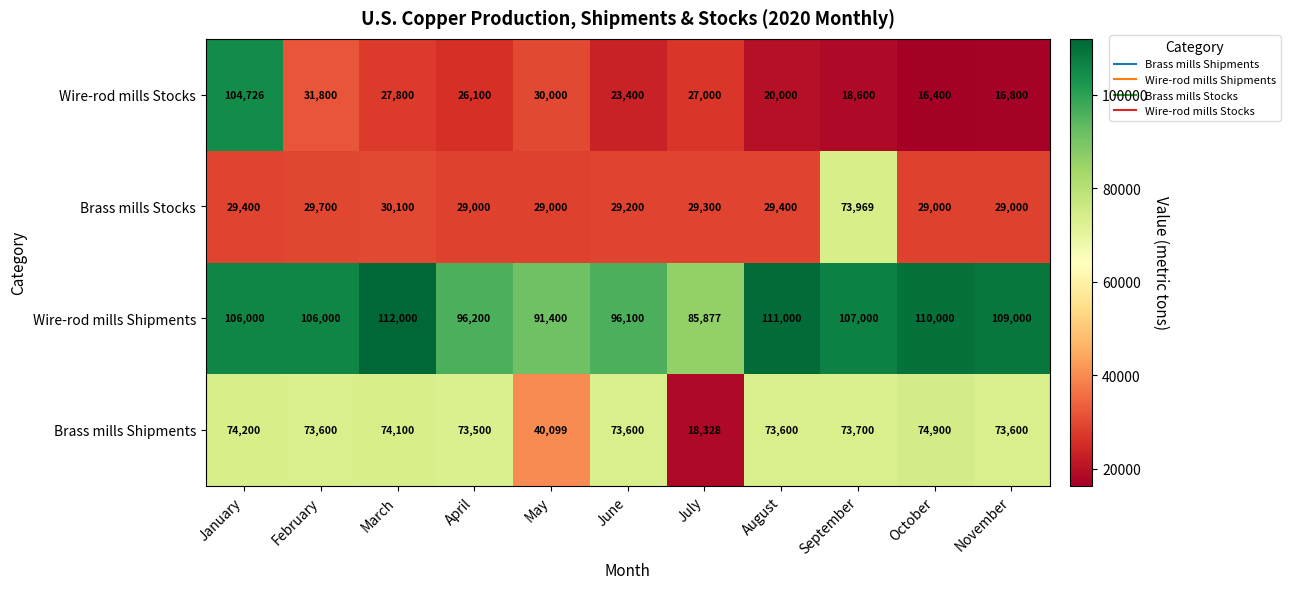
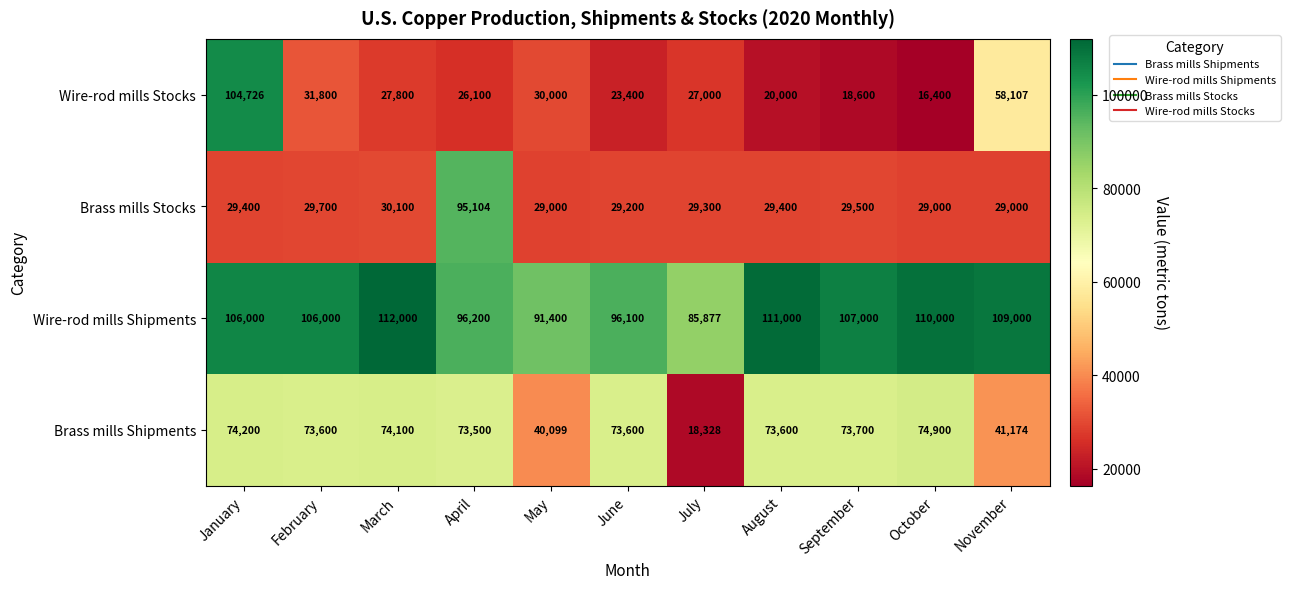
  {
    "Wire-rod mills Stocks": {
      "January": "104,726",
      "February": "31,800",
      "March": "27,800",
      "April": "26,100",
      "May": "30,000",
      "June": "23,400",
      "July": "27,000",
      "August": "20,000",
      "September": "18,600",
      "October": "16,400",
-     "November": "16,800"
+     "November": "58,107"
    },
    "Brass mills Stocks": {
      "January": "29,400",
      "February": "29,700",
      "March": "30,100",
-     "April": "29,000",
+     "April": "95,104",
      "May": "29,000",
      "June": "29,200",
      "July": "29,300",
      "August": "29,400",
-     "September": "73,969",
+     "September": "29,500",
      "October": "29,000",
      "November": "29,000"
    },
    "Wire-rod mills Shipments": {
      "January": "106,000",
      "February": "106,000",
      "March": "112,000",
      "April": "96,200",
      "May": "91,400",
      "June": "96,100",
      "July": "85,877",
      "August": "111,000",
      "September": "107,000",
      "October": "110,000",
      "November": "109,000"
    },
    "Brass mills Shipments": {
      "January": "74,200",
      "February": "73,600",
      "March": "74,100",
      "April": "73,500",
      "May": "40,099",
      "June": "73,600",
      "July": "18,328",
      "August": "73,600",
      "September": "73,700",
      "October": "74,900",
-     "November": "73,600"
+     "November": "41,174"
    }
  }
